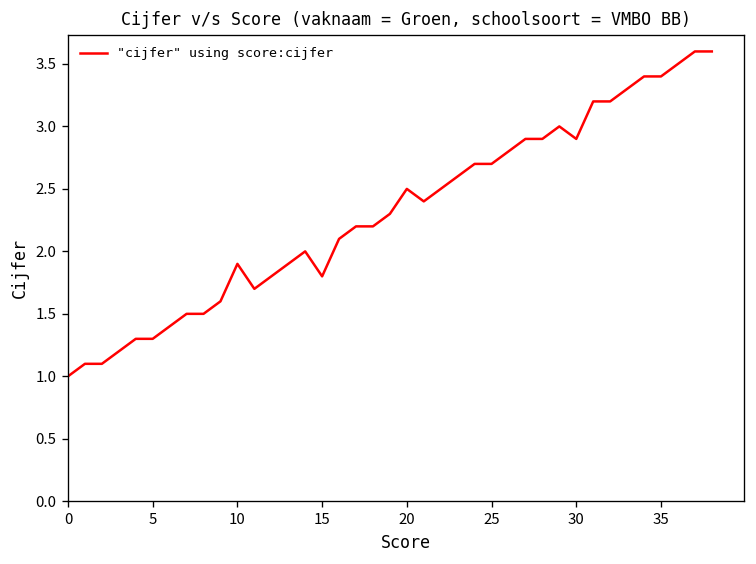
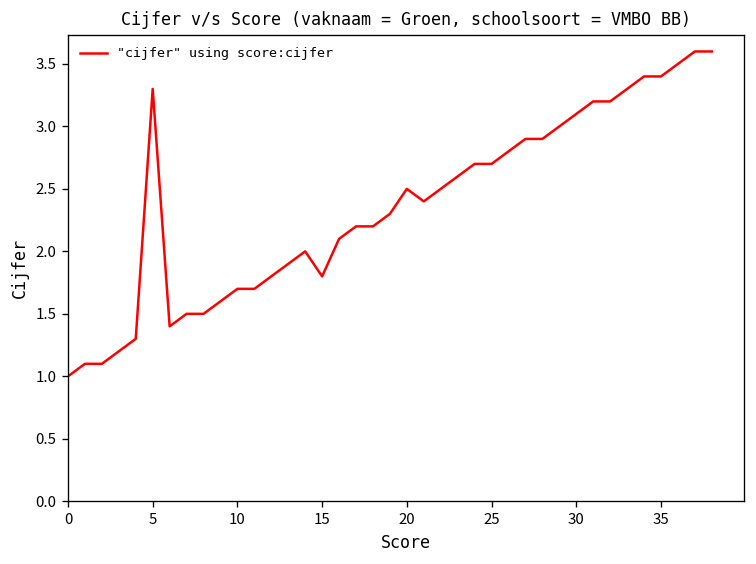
  {
    "0": 1.0,
-   "5": 1.3,
-   "10": 1.9,
+   "5": 3.3,
+   "10": 1.7,
    "15": 1.8,
    "20": 2.5,
    "25": 2.7,
-   "30": 2.9,
+   "30": 3.1,
    "35": 3.4
  }
